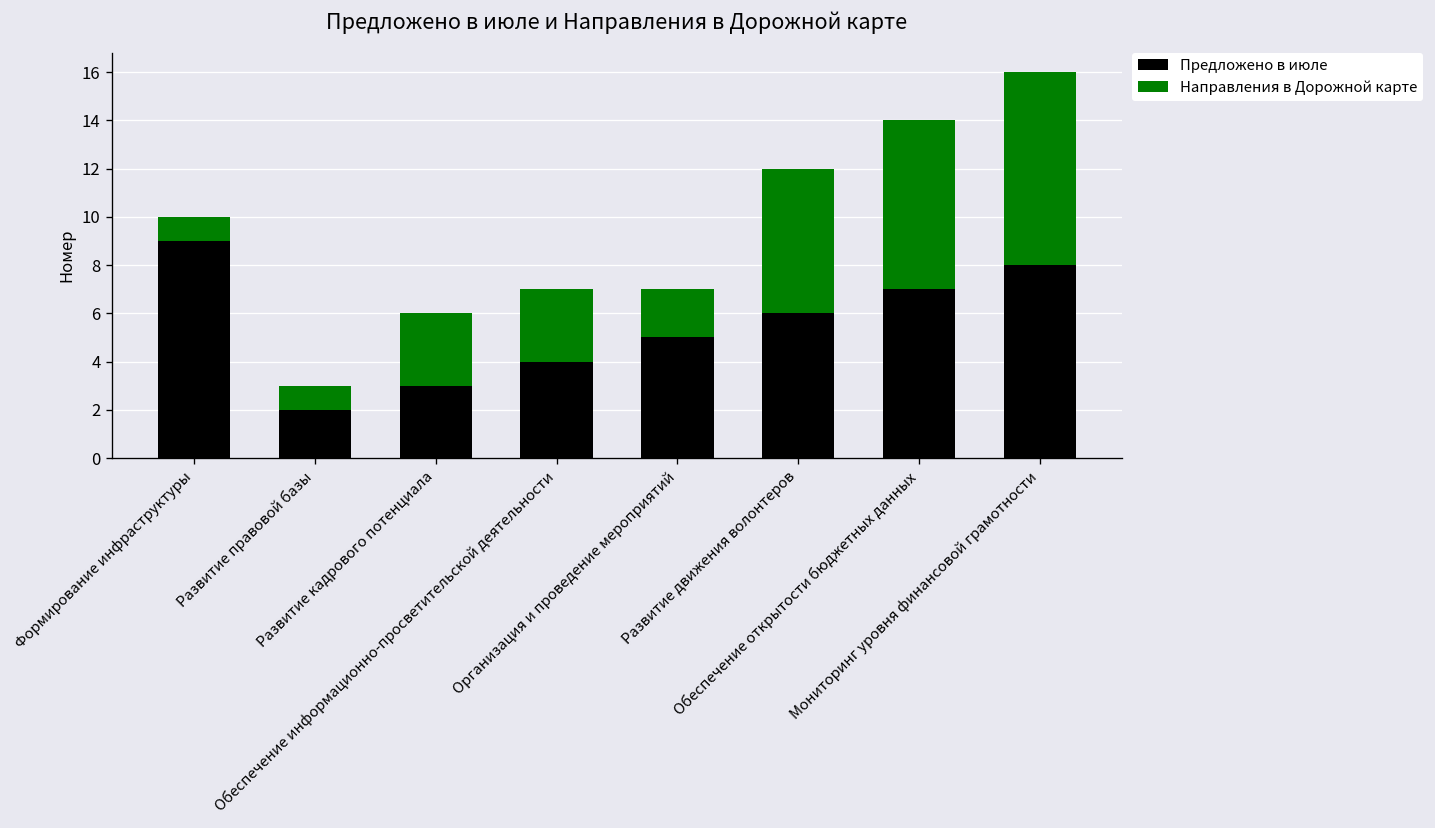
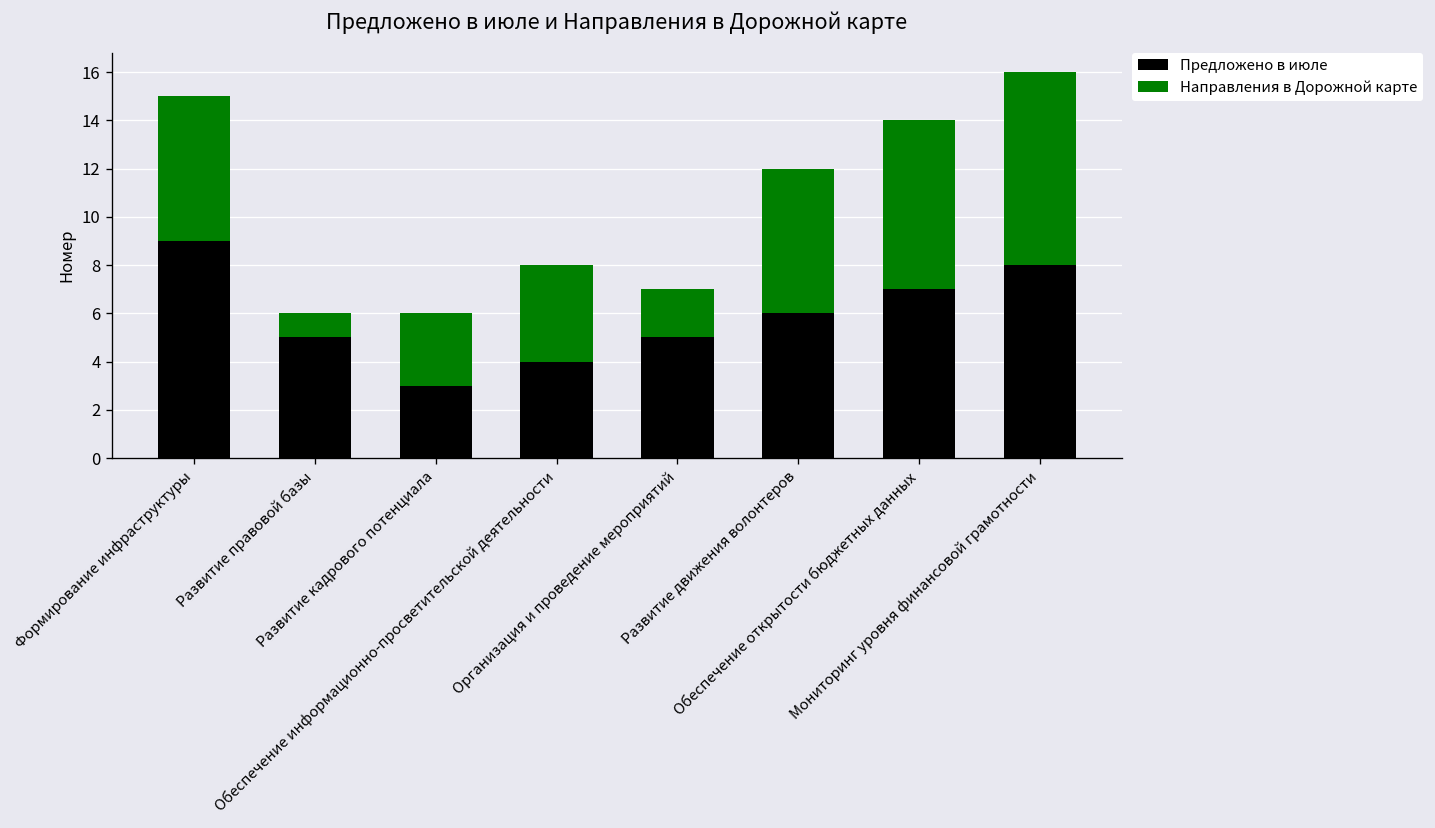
  {
    "Предложено в июле": {
      "Формирование инфраструктуры": 9,
-     "Развитие правовой базы": 2,
+     "Развитие правовой базы": 5,
      "Развитие кадрового потенциала": 3,
      "Обеспечение информационно-просветительской деятельности": 4,
      "Организация и проведение мероприятий": 5,
      "Развитие движения волонтеров": 6,
      "Обеспечение открытости бюджетных данных": 7,
      "Мониторинг уровня финансовой грамотности": 8
    },
    "Направления в Дорожной карте": {
-     "Формирование инфраструктуры": 1,
+     "Формирование инфраструктуры": 6,
      "Развитие правовой базы": 1,
      "Развитие кадрового потенциала": 3,
-     "Обеспечение информационно-просветительской деятельности": 3,
+     "Обеспечение информационно-просветительской деятельности": 4,
      "Организация и проведение мероприятий": 2,
      "Развитие движения волонтеров": 6,
      "Обеспечение открытости бюджетных данных": 7,
      "Мониторинг уровня финансовой грамотности": 8
    }
  }
